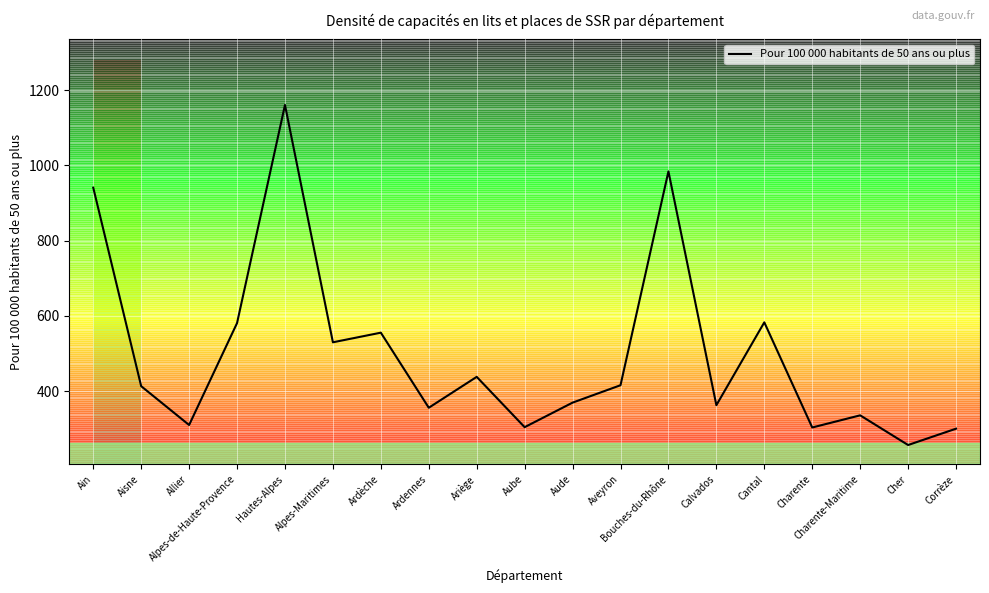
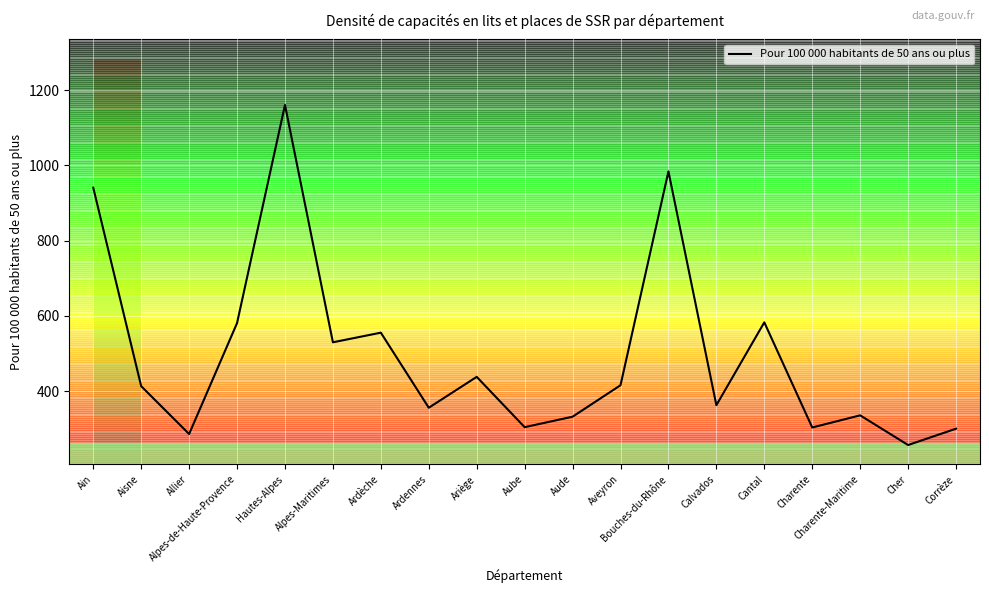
  {
    "Ain": 940,
    "Aisne": 410,
-   "Allier": 310,
+   "Allier": 290,
    "Alpes-de-Haute-Provence": 580,
    "Hautes-Alpes": 1160,
    "Alpes-Maritimes": 530,
    "Ardèche": 560,
    "Ardennes": 360,
    "Ariège": 440,
    "Aube": 300,
-   "Aude": 370,
+   "Aude": 330,
    "Aveyron": 420,
    "Bouches-du-Rhône": 980,
    "Calvados": 360,
    "Cantal": 580,
    "Charente": 300,
    "Charente-Maritime": 340,
    "Corrèze": 300
  }
